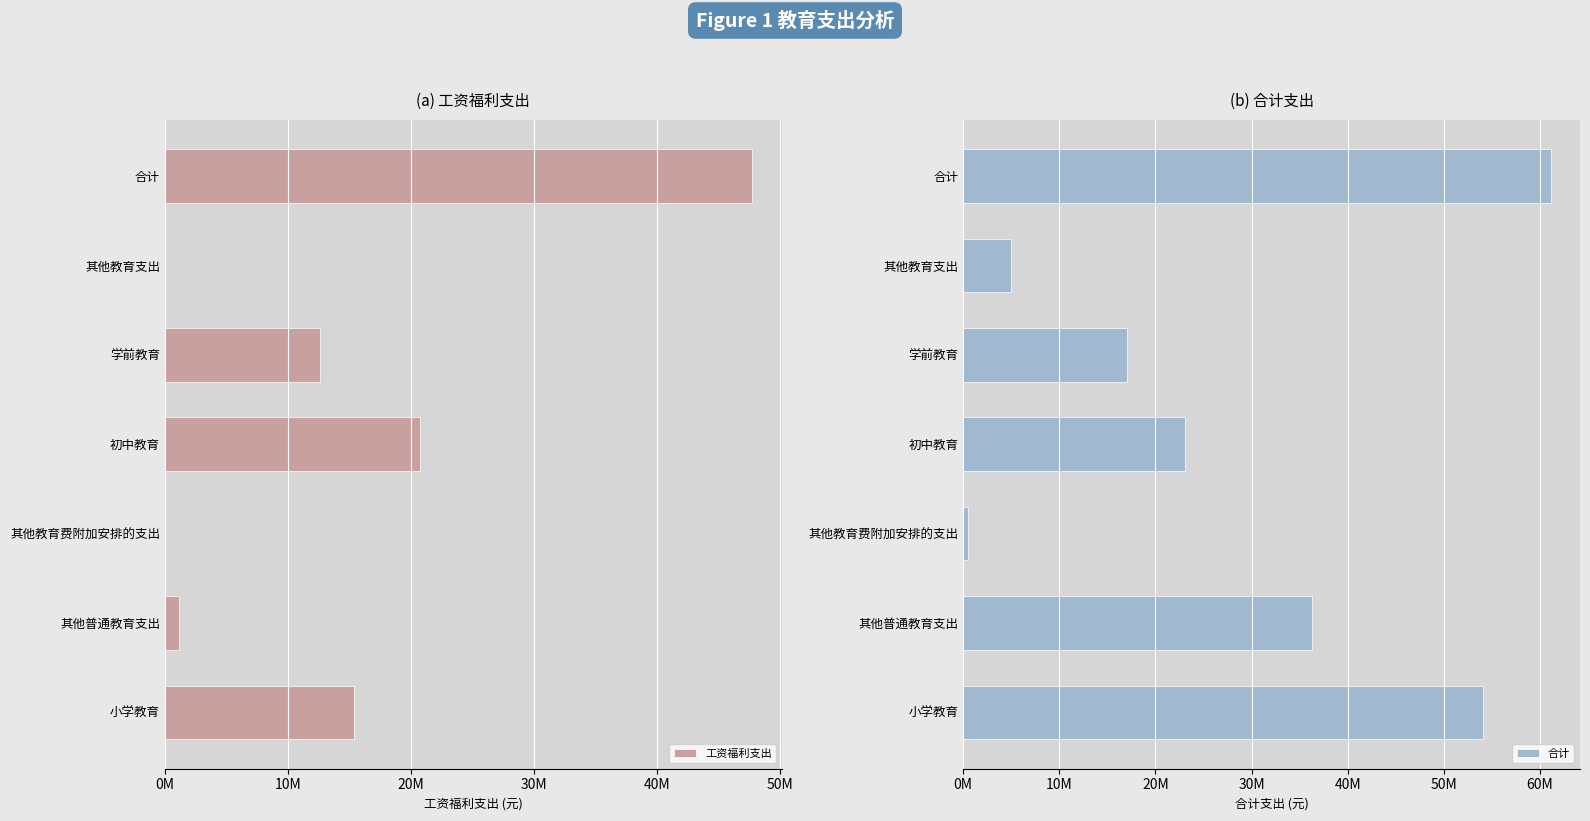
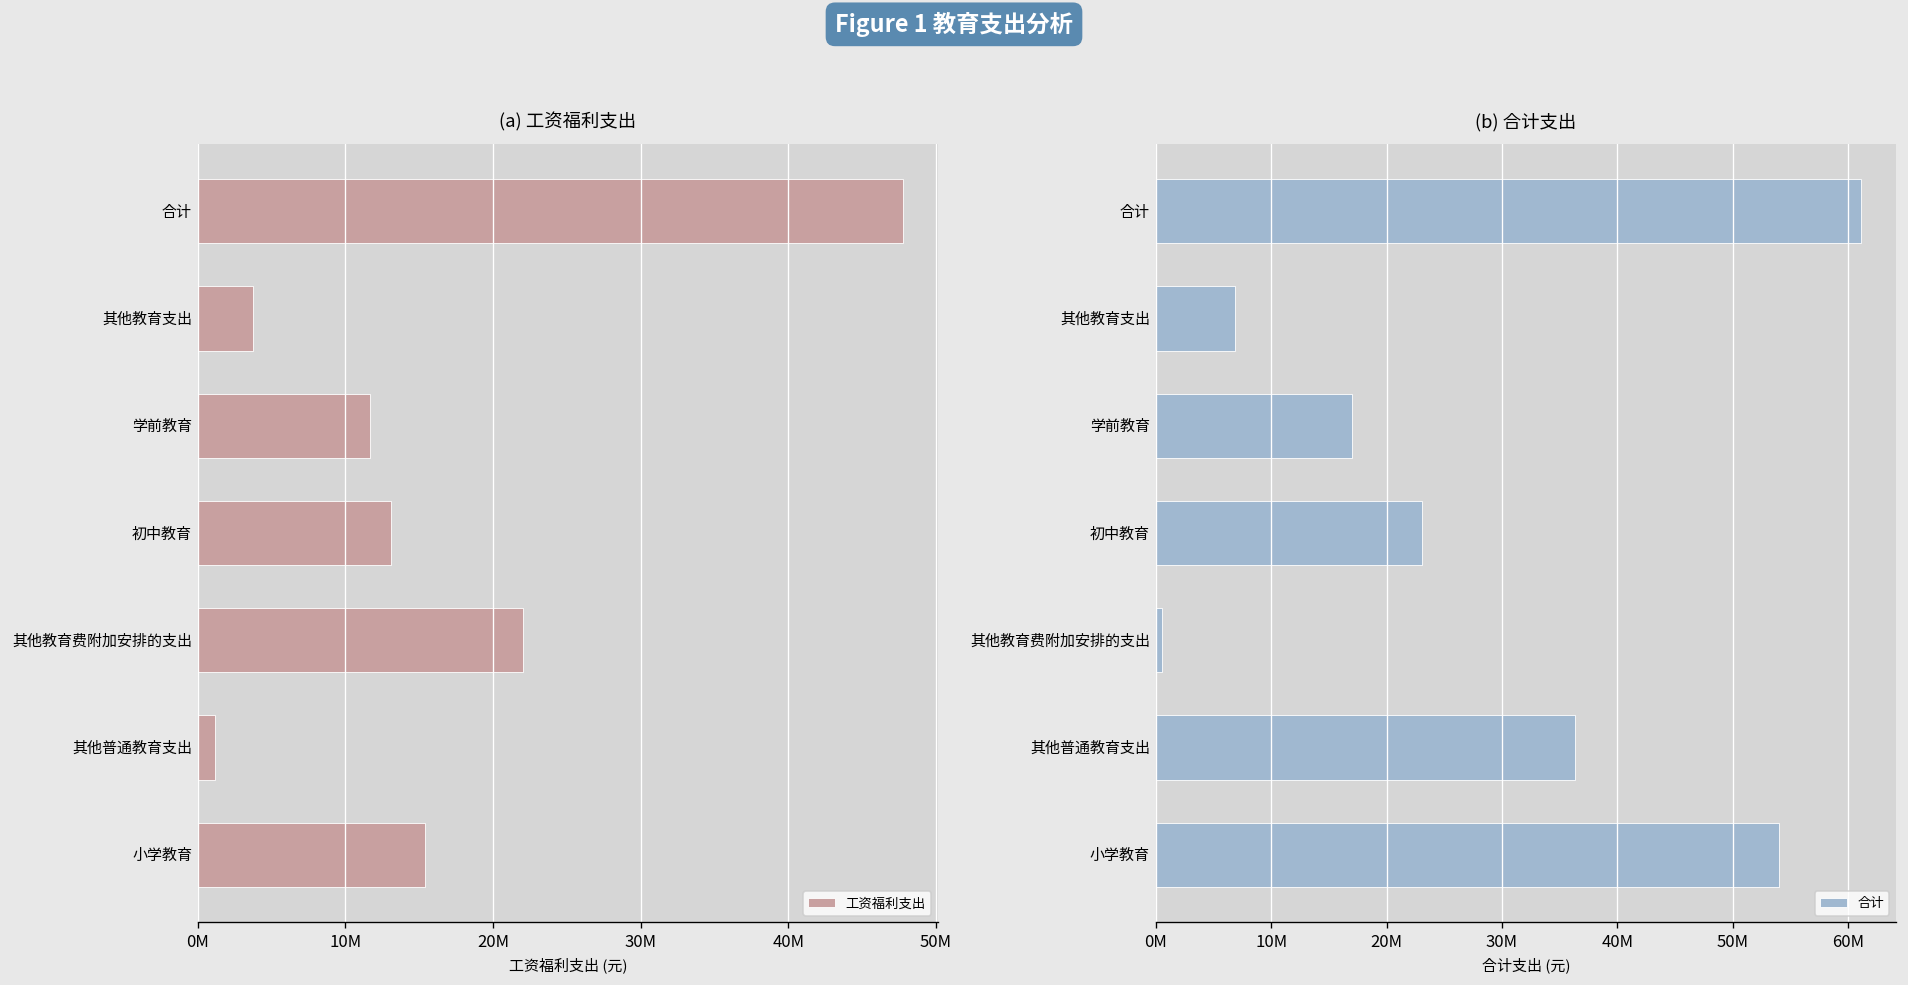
  {
    "(a) 工资福利支出": {
      "合计": 47800000,
-     "其他教育支出": 0,
-     "学前教育": 12600000,
-     "初中教育": 20700000,
-     "其他教育费附加安排的支出": 0,
+     "其他教育支出": 3800000,
+     "学前教育": 11700000,
+     "初中教育": 13100000,
+     "其他教育费附加安排的支出": 22100000,
      "其他普通教育支出": 1100000,
      "小学教育": 15400000
    },
    "(b) 合计支出": {
      "合计": 61000000,
-     "其他教育支出": 5000000,
+     "其他教育支出": 7000000,
      "学前教育": 17000000,
      "初中教育": 23000000,
      "其他教育费附加安排的支出": 1000000,
      "其他普通教育支出": 36000000,
      "小学教育": 54000000
    }
  }
